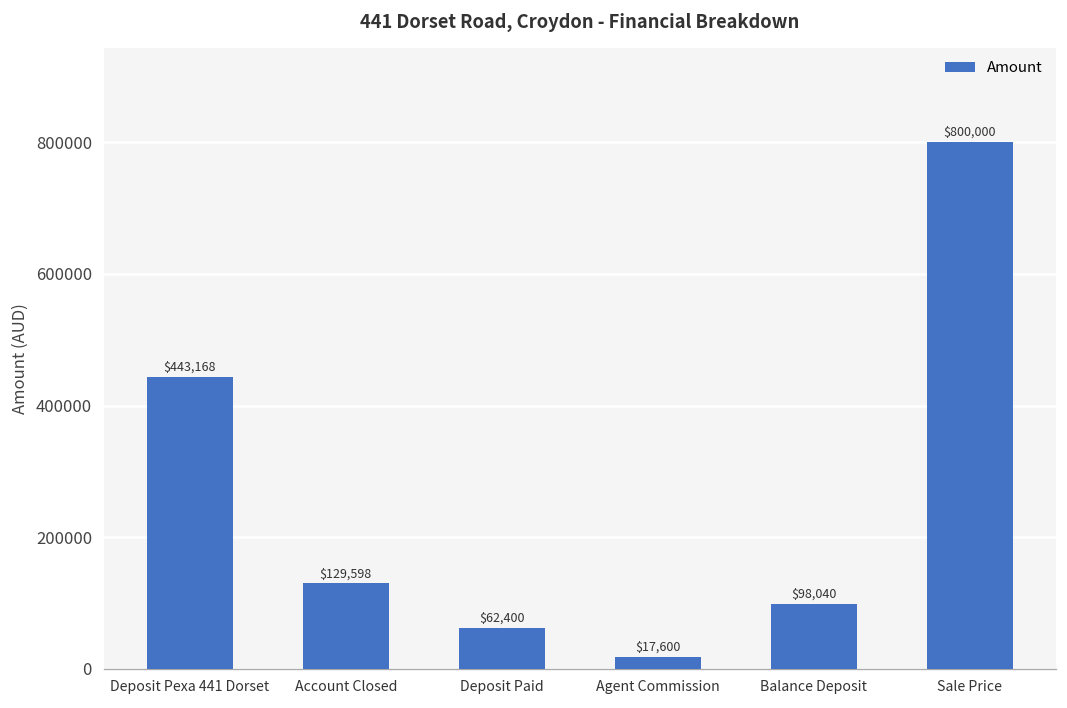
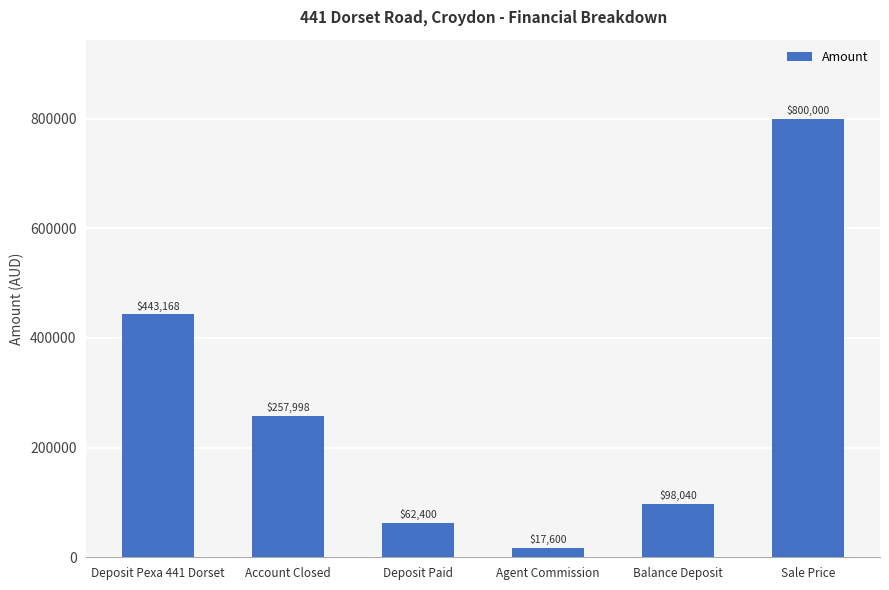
  {
    "Deposit Pexa 441 Dorset": "$443,168",
-   "Account Closed": "$129,598",
+   "Account Closed": "$257,998",
    "Deposit Paid": "$62,400",
    "Agent Commission": "$17,600",
    "Balance Deposit": "$98,040",
    "Sale Price": "$800,000"
  }
